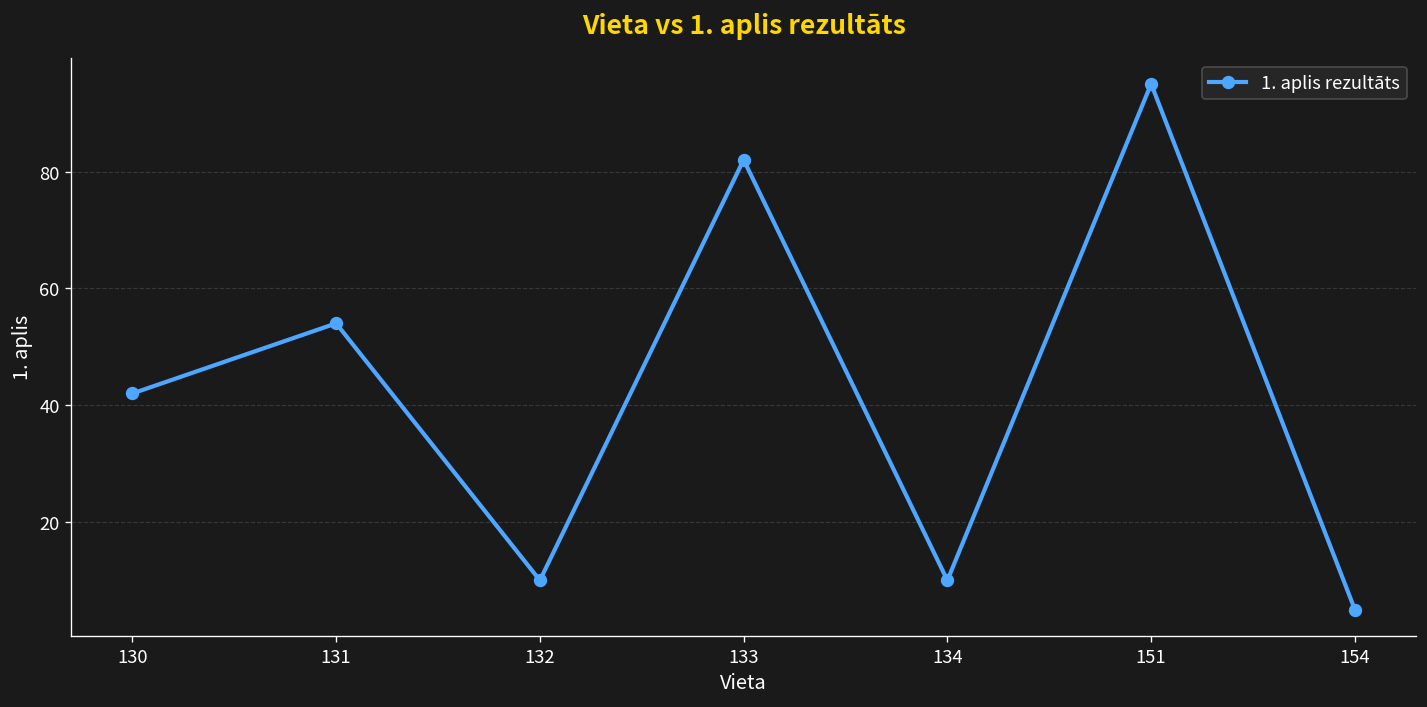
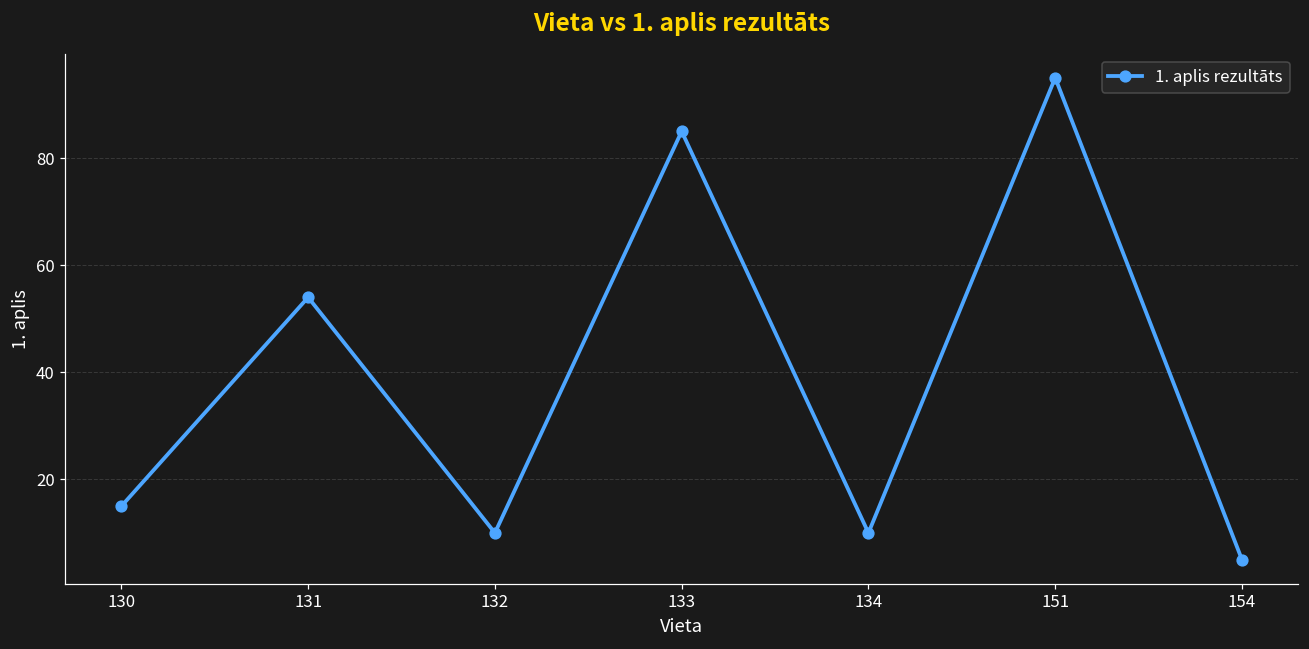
  {
-   "130": 42,
+   "130": 15,
    "131": 54,
    "132": 10,
-   "133": 82,
+   "133": 85,
    "134": 10,
    "151": 95,
    "154": 5
  }
